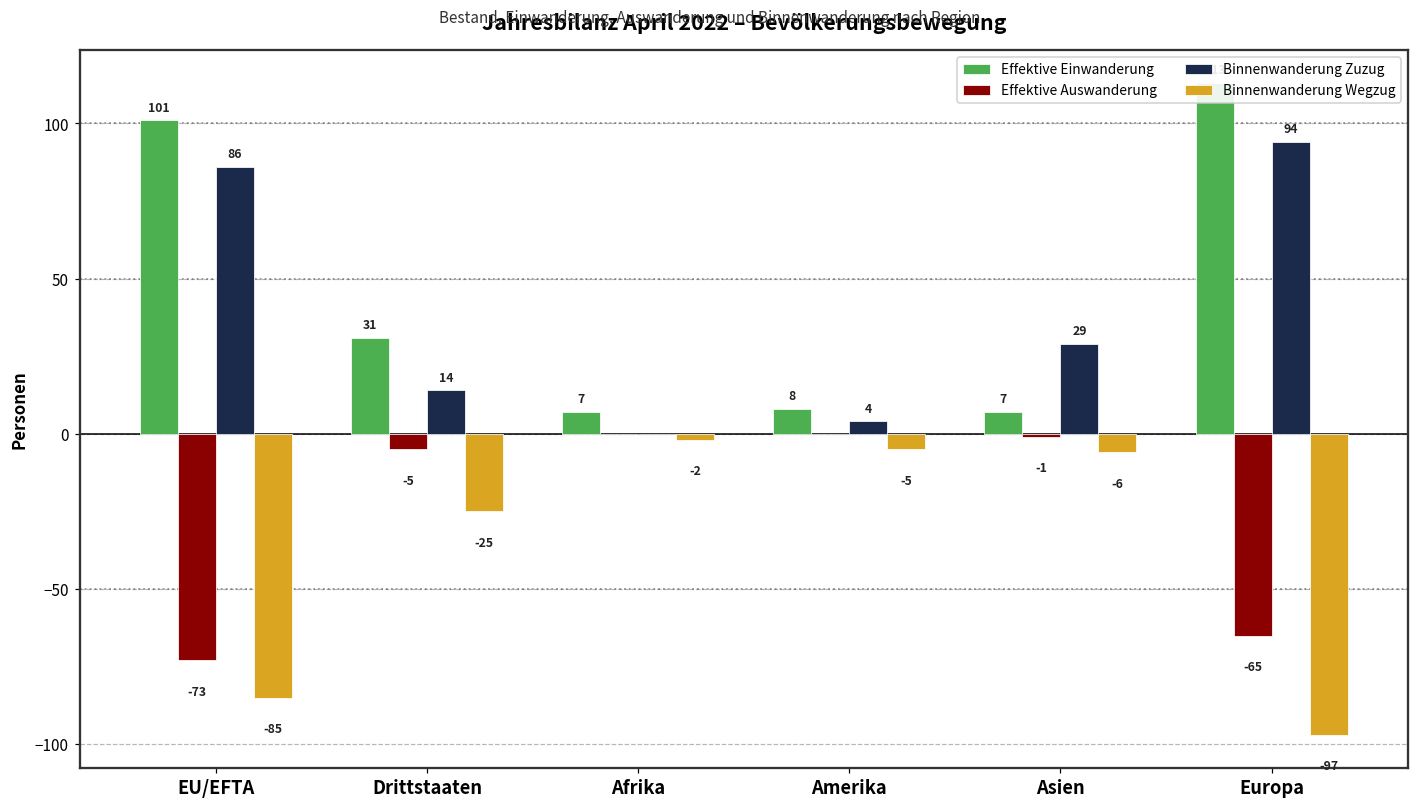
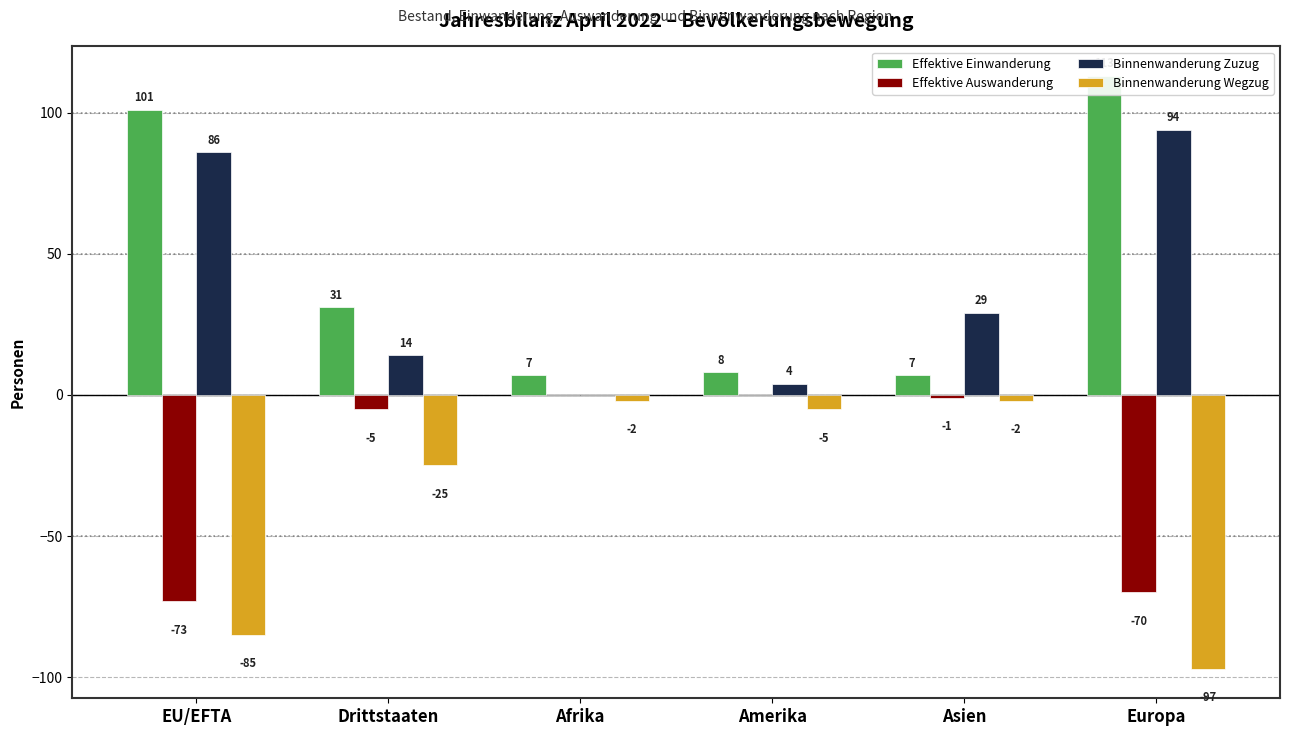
  {
    "Effektive Einwanderung": {
      "EU/EFTA": 101,
      "Drittstaaten": 31,
      "Afrika": 7,
      "Amerika": 8,
      "Asien": 7
    },
    "Effektive Auswanderung": {
      "EU/EFTA": -73,
      "Drittstaaten": -5,
      "Asien": -1,
-     "Europa": -65
+     "Europa": -70
    },
    "Binnenwanderung Zuzug": {
      "EU/EFTA": 86,
      "Drittstaaten": 14,
      "Amerika": 4,
      "Asien": 29,
      "Europa": 94
    },
    "Binnenwanderung Wegzug": {
      "EU/EFTA": -85,
      "Drittstaaten": -25,
      "Afrika": -2,
      "Amerika": -5,
-     "Asien": -6,
+     "Asien": -2,
      "Europa": -97
    }
  }
